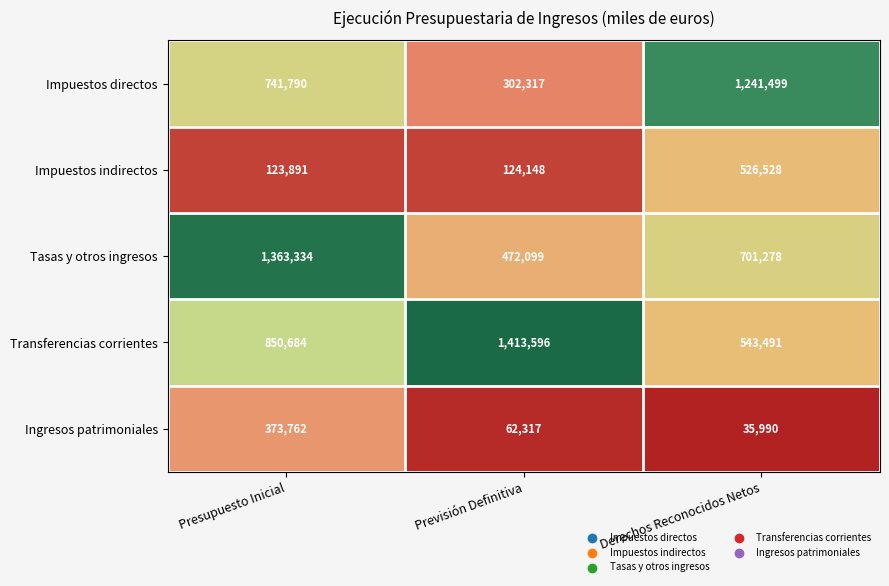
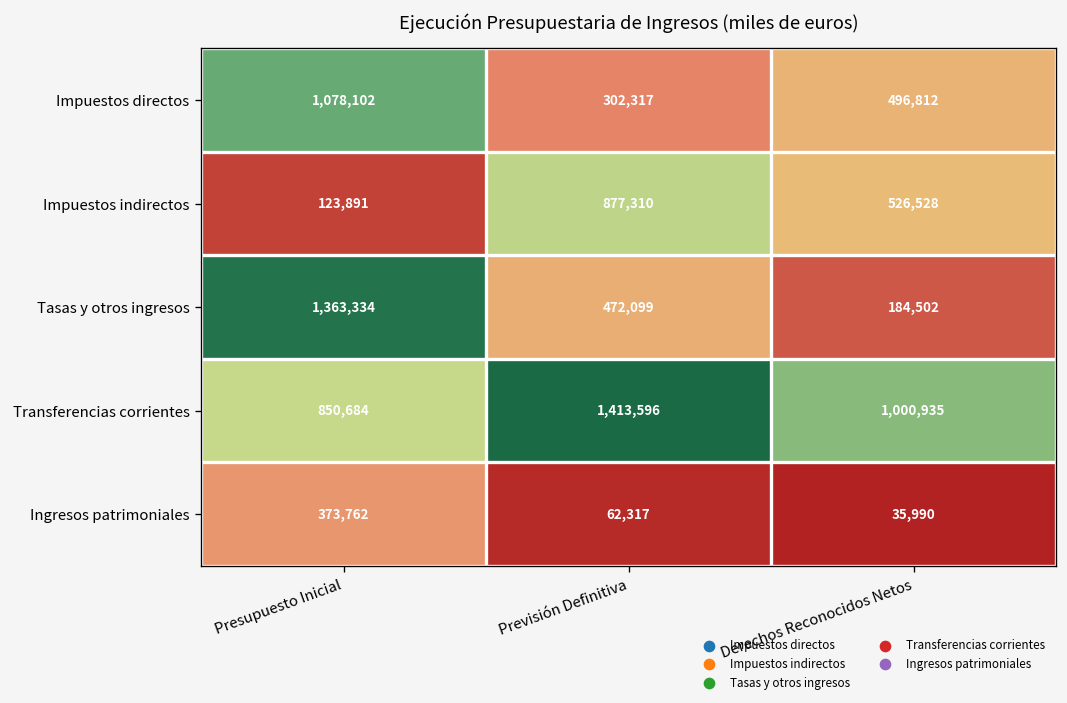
  {
    "Impuestos directos": {
-     "Presupuesto Inicial": "741,790",
+     "Presupuesto Inicial": "1,078,102",
      "Previsión Definitiva": "302,317",
-     "Derechos Reconocidos Netos": "1,241,499"
+     "Derechos Reconocidos Netos": "496,812"
    },
    "Impuestos indirectos": {
      "Presupuesto Inicial": "123,891",
-     "Previsión Definitiva": "124,148",
+     "Previsión Definitiva": "877,310",
      "Derechos Reconocidos Netos": "526,528"
    },
    "Tasas y otros ingresos": {
      "Presupuesto Inicial": "1,363,334",
      "Previsión Definitiva": "472,099",
-     "Derechos Reconocidos Netos": "701,278"
+     "Derechos Reconocidos Netos": "184,502"
    },
    "Transferencias corrientes": {
      "Presupuesto Inicial": "850,684",
      "Previsión Definitiva": "1,413,596",
-     "Derechos Reconocidos Netos": "543,491"
+     "Derechos Reconocidos Netos": "1,000,935"
    },
    "Ingresos patrimoniales": {
      "Presupuesto Inicial": "373,762",
      "Previsión Definitiva": "62,317",
      "Derechos Reconocidos Netos": "35,990"
    }
  }
